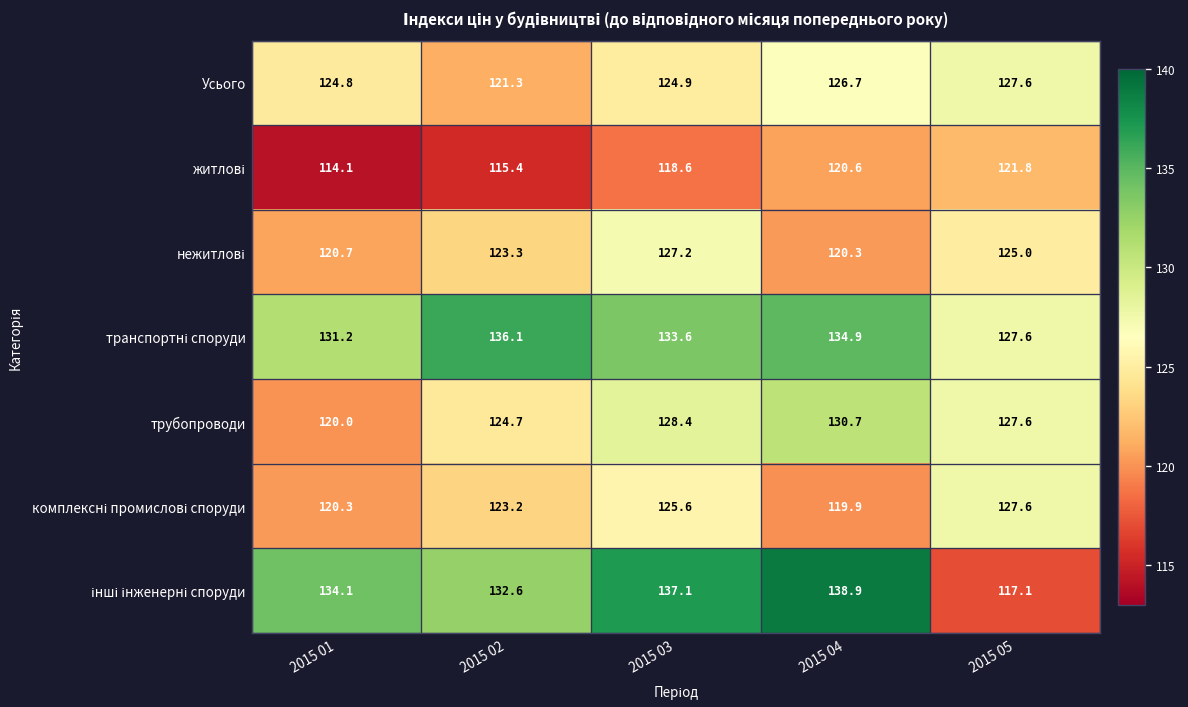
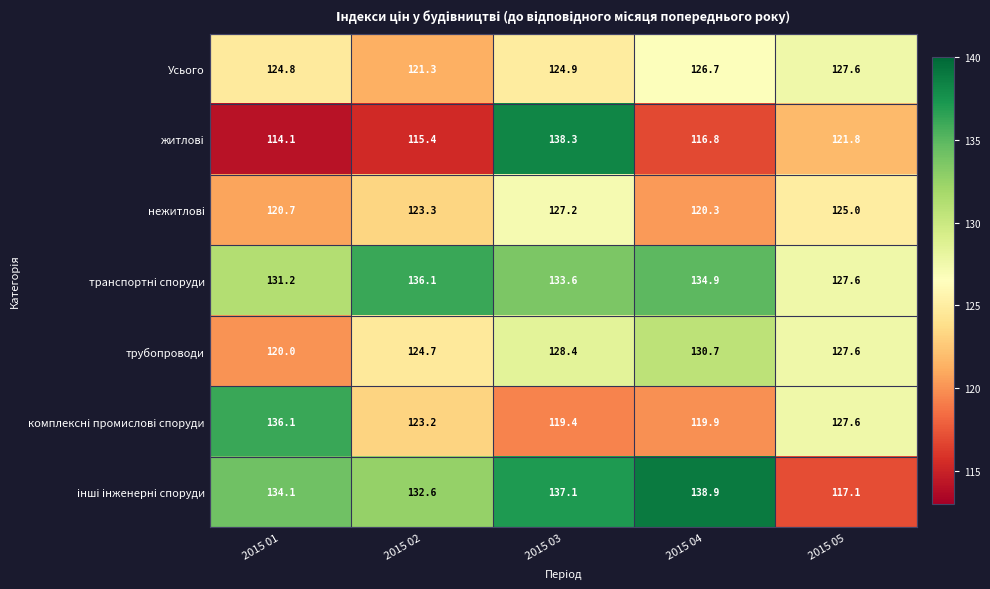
  {
    "Усього": {
      "2015 01": 124.8,
      "2015 02": 121.3,
      "2015 03": 124.9,
      "2015 04": 126.7,
      "2015 05": 127.6
    },
    "житлові": {
      "2015 01": 114.1,
      "2015 02": 115.4,
-     "2015 03": 118.6,
-     "2015 04": 120.6,
+     "2015 03": 138.3,
+     "2015 04": 116.8,
      "2015 05": 121.8
    },
    "нежитлові": {
      "2015 01": 120.7,
      "2015 02": 123.3,
      "2015 03": 127.2,
      "2015 04": 120.3,
      "2015 05": 125.0
    },
    "транспортні споруди": {
      "2015 01": 131.2,
      "2015 02": 136.1,
      "2015 03": 133.6,
      "2015 04": 134.9,
      "2015 05": 127.6
    },
    "трубопроводи": {
      "2015 01": 120.0,
      "2015 02": 124.7,
      "2015 03": 128.4,
      "2015 04": 130.7,
      "2015 05": 127.6
    },
    "комплексні промислові споруди": {
-     "2015 01": 120.3,
+     "2015 01": 136.1,
      "2015 02": 123.2,
-     "2015 03": 125.6,
+     "2015 03": 119.4,
      "2015 04": 119.9,
      "2015 05": 127.6
    },
    "інші інженерні споруди": {
      "2015 01": 134.1,
      "2015 02": 132.6,
      "2015 03": 137.1,
      "2015 04": 138.9,
      "2015 05": 117.1
    }
  }
